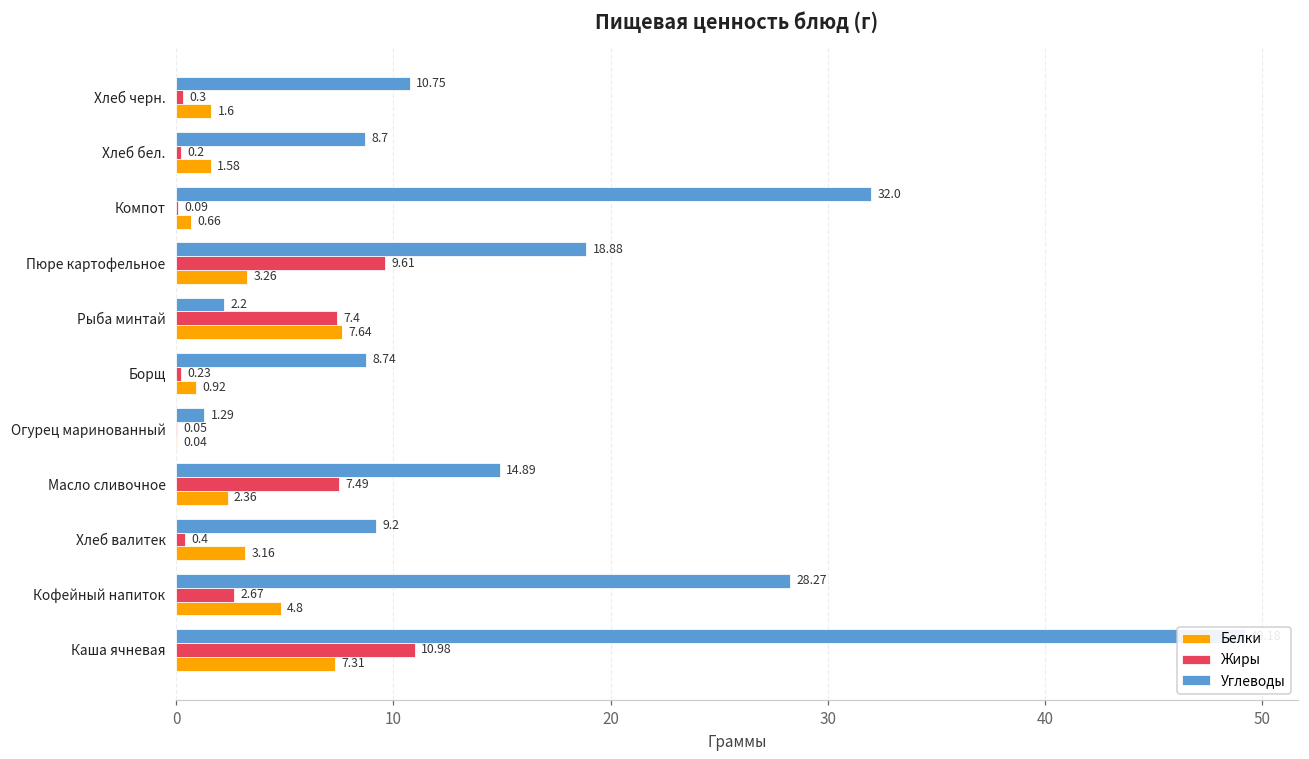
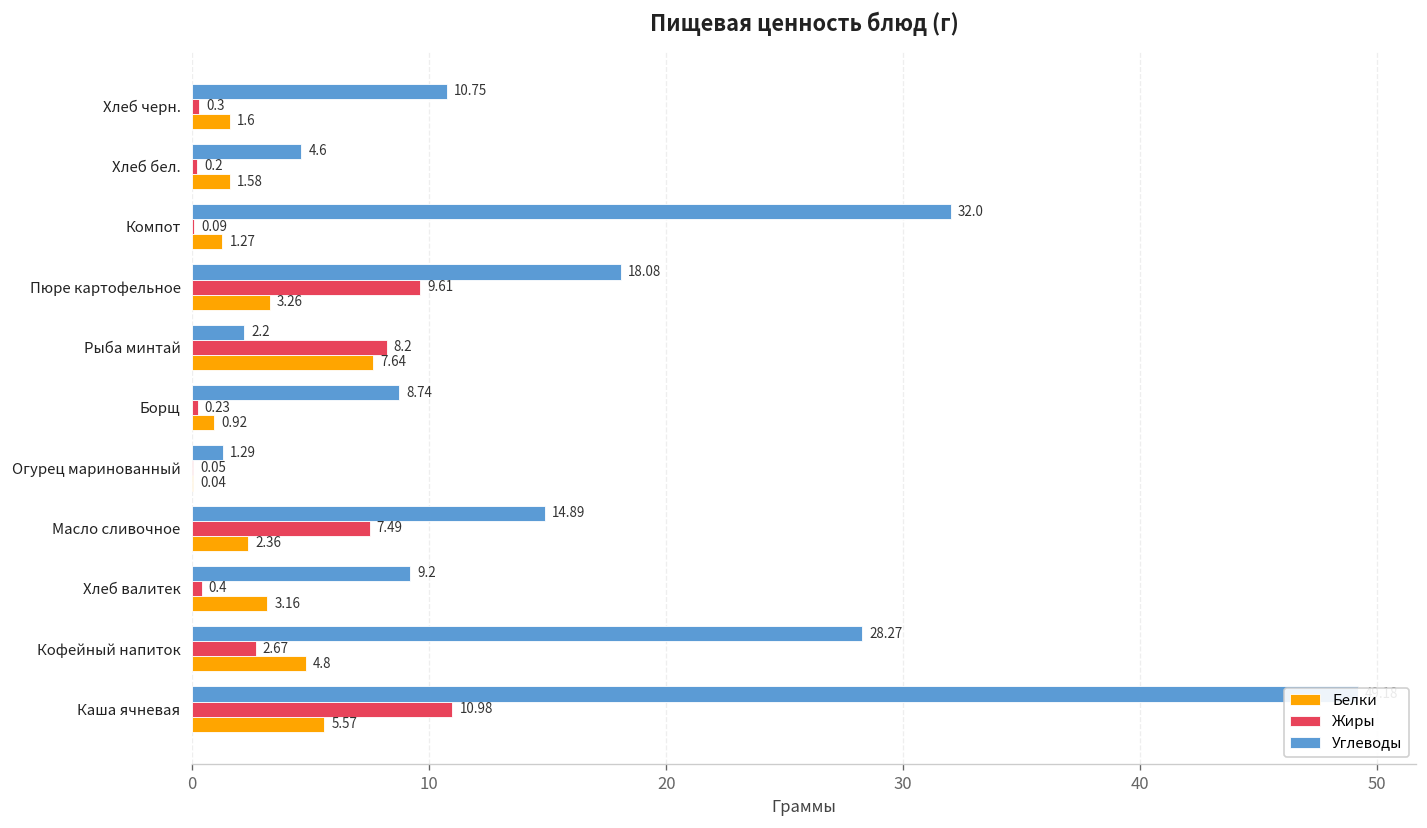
  {
    "Белки": {
      "Хлеб черн.": 1.6,
      "Хлеб бел.": 1.58,
-     "Компот": 0.66,
+     "Компот": 1.27,
      "Пюре картофельное": 3.26,
      "Рыба минтай": 7.64,
      "Борщ": 0.92,
      "Огурец маринованный": 0.04,
      "Масло сливочное": 2.36,
      "Хлеб валитек": 3.16,
      "Кофейный напиток": 4.8,
-     "Каша ячневая": 7.31
+     "Каша ячневая": 5.57
    },
    "Жиры": {
      "Хлеб черн.": 0.3,
      "Хлеб бел.": 0.2,
      "Компот": 0.09,
      "Пюре картофельное": 9.61,
-     "Рыба минтай": 7.4,
+     "Рыба минтай": 8.2,
      "Борщ": 0.23,
      "Огурец маринованный": 0.05,
      "Масло сливочное": 7.49,
      "Хлеб валитек": 0.4,
      "Кофейный напиток": 2.67,
      "Каша ячневая": 10.98
    },
    "Углеводы": {
      "Хлеб черн.": 10.75,
-     "Хлеб бел.": 8.7,
+     "Хлеб бел.": 4.6,
      "Компот": 32.0,
-     "Пюре картофельное": 18.88,
+     "Пюре картофельное": 18.08,
      "Рыба минтай": 2.2,
      "Борщ": 8.74,
      "Огурец маринованный": 1.29,
      "Масло сливочное": 14.89,
      "Хлеб валитек": 9.2,
      "Кофейный напиток": 28.27
    }
  }
